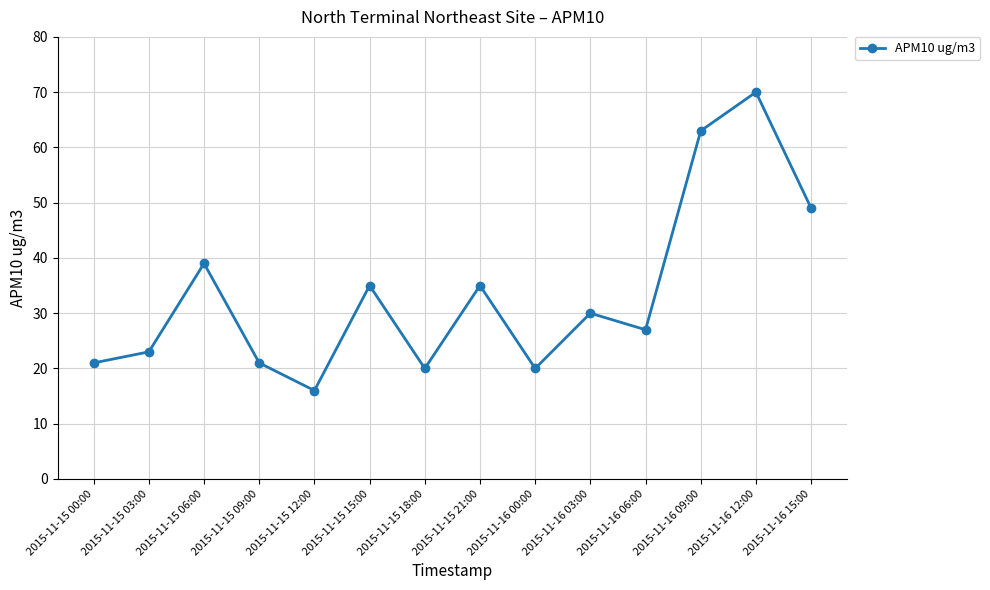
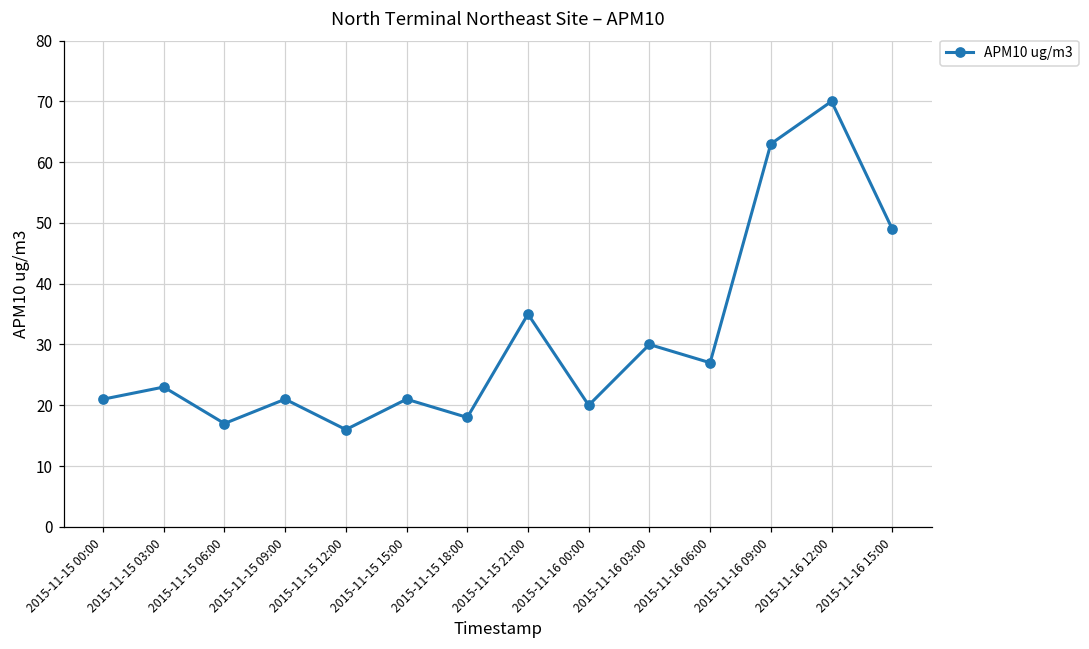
  {
    "2015-11-15 00:00": 21,
    "2015-11-15 03:00": 23,
-   "2015-11-15 06:00": 39,
+   "2015-11-15 06:00": 17,
    "2015-11-15 09:00": 21,
    "2015-11-15 12:00": 16,
-   "2015-11-15 15:00": 35,
-   "2015-11-15 18:00": 20,
+   "2015-11-15 15:00": 21,
+   "2015-11-15 18:00": 18,
    "2015-11-15 21:00": 35,
    "2015-11-16 00:00": 20,
    "2015-11-16 03:00": 30,
    "2015-11-16 06:00": 27,
    "2015-11-16 09:00": 63,
    "2015-11-16 12:00": 70,
    "2015-11-16 15:00": 49
  }
